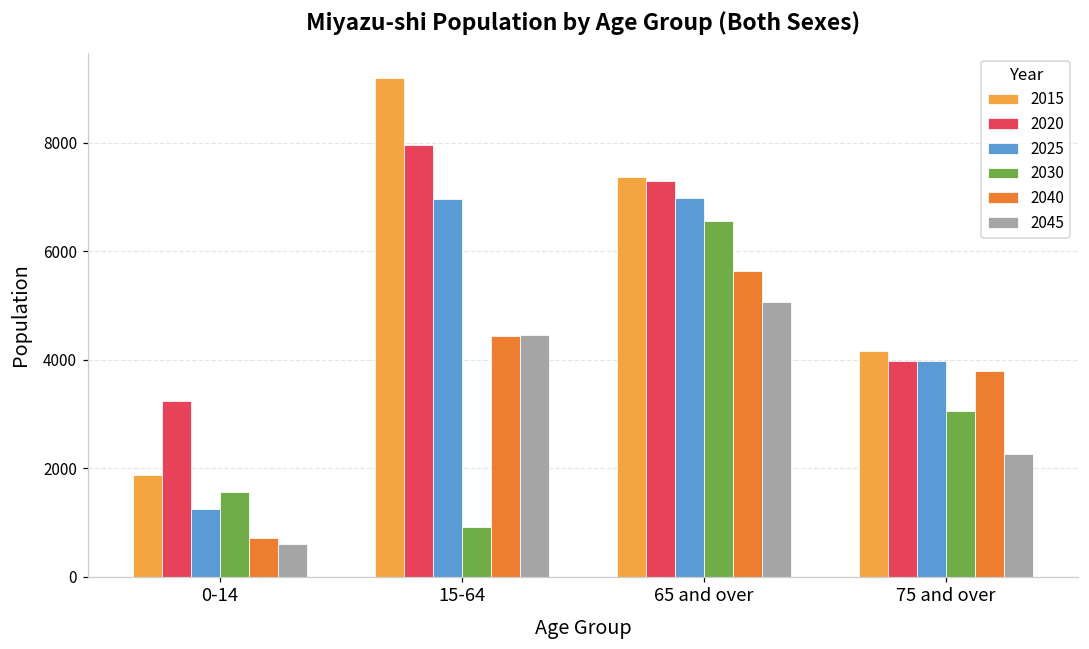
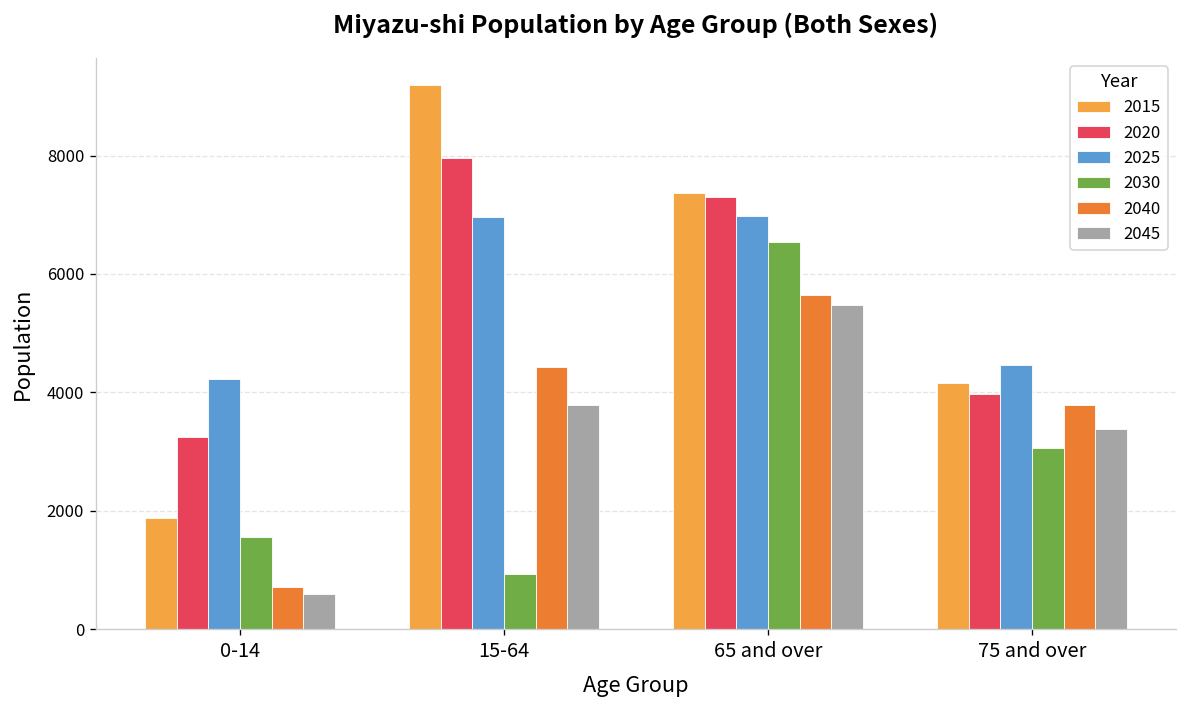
  {
    "2020": {
      "0-14": 3200,
      "15-64": 8000,
      "65 and over": 7300,
      "75 and over": 4000
    },
    "2025": {
-     "0-14": 1300,
+     "0-14": 4200,
      "15-64": 7000,
      "65 and over": 7000,
-     "75 and over": 4000
+     "75 and over": 4500
    },
    "2030": {
      "0-14": 1600,
      "15-64": 900,
      "65 and over": 6500,
      "75 and over": 3100
    },
    "2045": {
      "0-14": 600,
-     "15-64": 4500,
-     "65 and over": 5100,
-     "75 and over": 2300
+     "15-64": 3800,
+     "65 and over": 5500,
+     "75 and over": 3400
    }
  }
